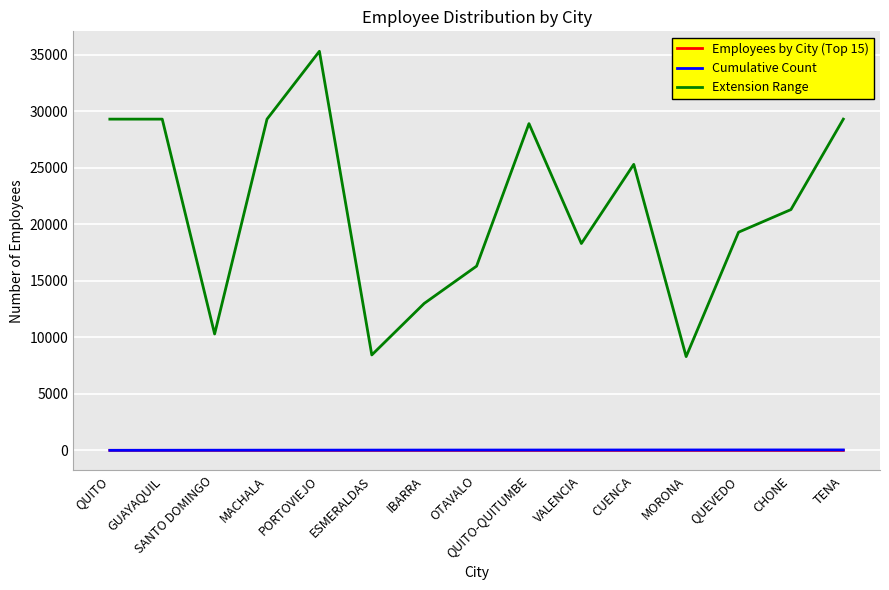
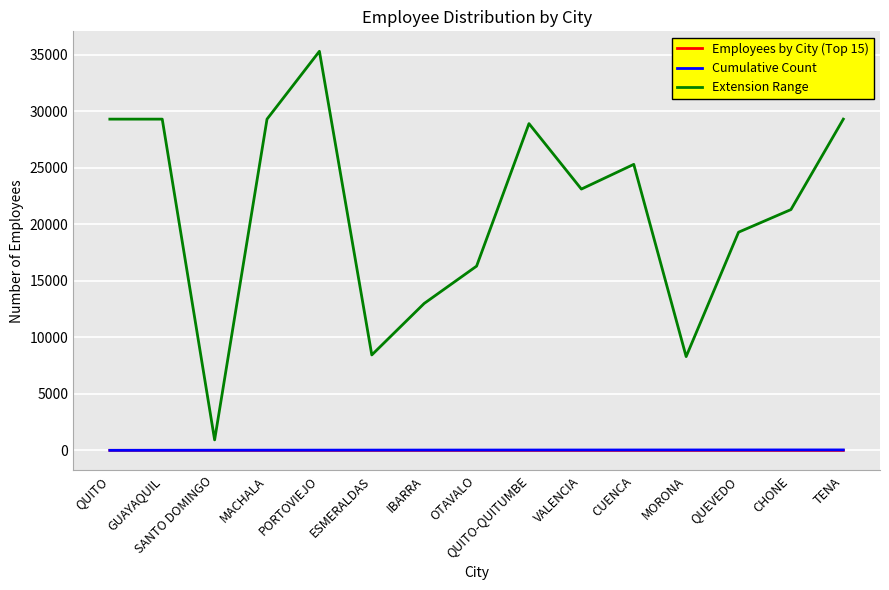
  {
    "Cumulative Count": {
      "QUITO": 0,
      "GUAYAQUIL": 0,
      "SANTO DOMINGO": 0,
      "MACHALA": 0,
      "PORTOVIEJO": 0,
      "ESMERALDAS": 0,
      "IBARRA": 0,
      "OTAVALO": 0,
      "QUITO-QUITUMBE": 0,
      "VALENCIA": 0,
      "CUENCA": 0,
      "MORONA": 0,
      "QUEVEDO": 0,
      "CHONE": 0,
      "TENA": 0
    },
    "Extension Range": {
      "QUITO": 29300,
      "GUAYAQUIL": 29300,
-     "SANTO DOMINGO": 10300,
+     "SANTO DOMINGO": 900,
      "MACHALA": 29300,
      "PORTOVIEJO": 35300,
      "ESMERALDAS": 8400,
      "IBARRA": 13000,
      "OTAVALO": 16300,
      "QUITO-QUITUMBE": 28900,
-     "VALENCIA": 18300,
+     "VALENCIA": 23100,
      "CUENCA": 25300,
      "MORONA": 8300,
      "QUEVEDO": 19300,
      "CHONE": 21300,
      "TENA": 29300
    }
  }
